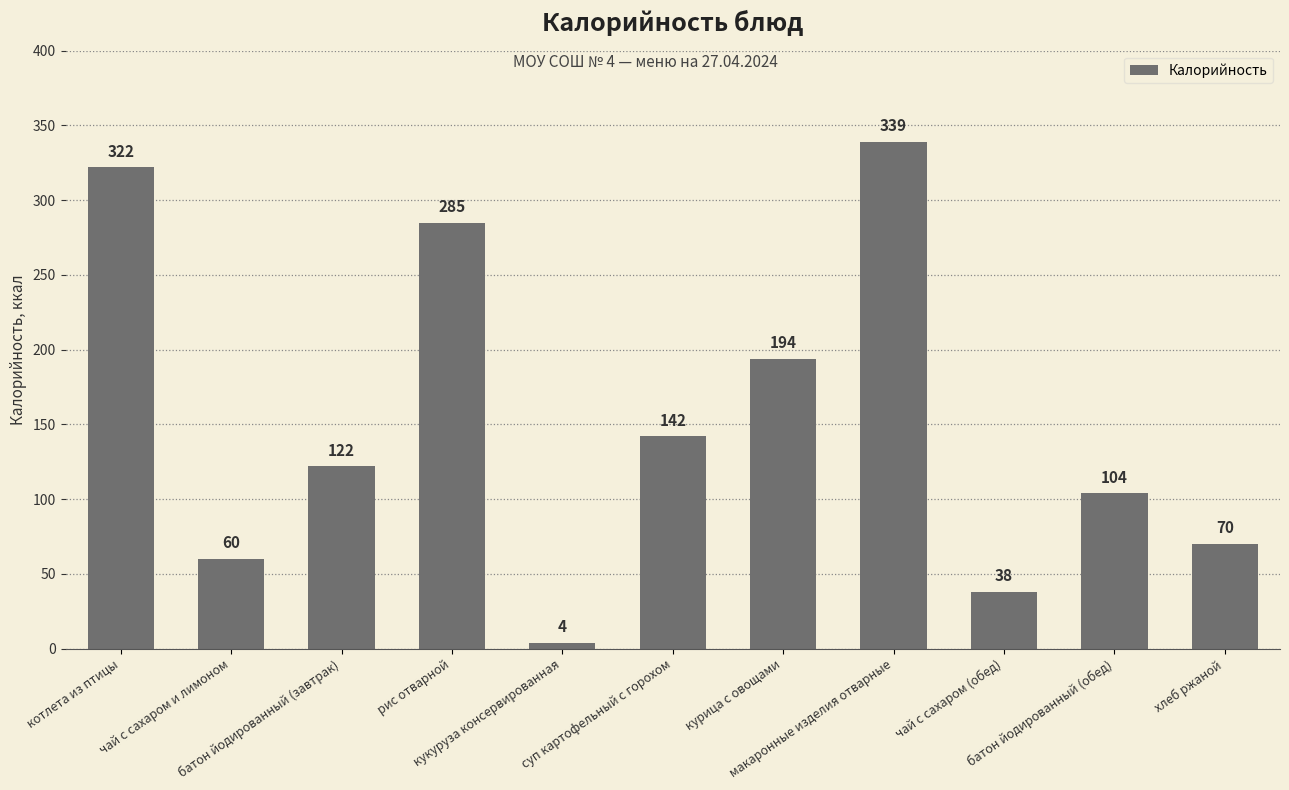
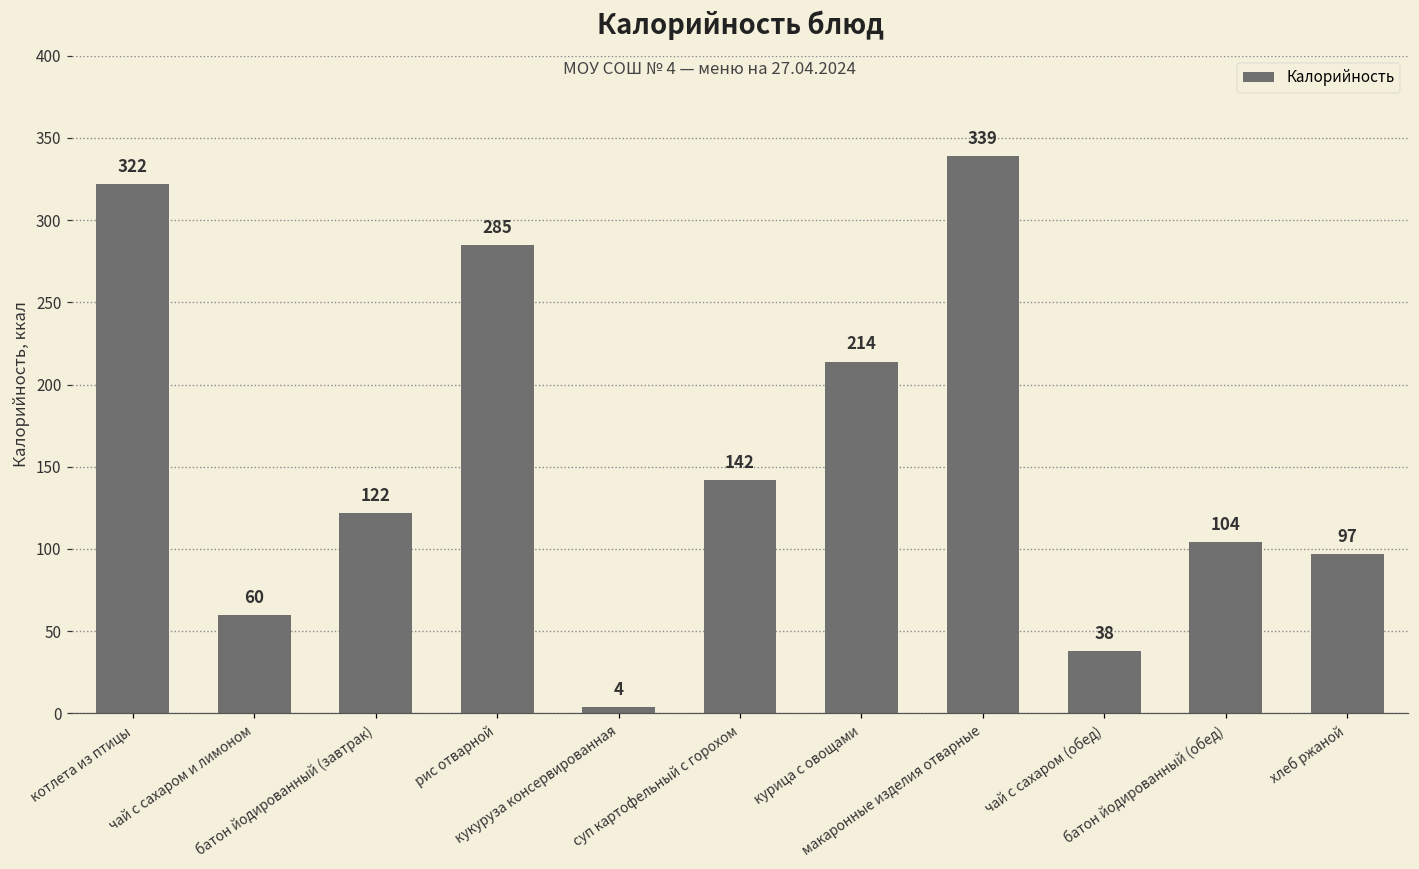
  {
    "котлета из птицы": 322,
    "чай с сахаром и лимоном": 60,
    "батон йодированный (завтрак)": 122,
    "рис отварной": 285,
    "кукуруза консервированная": 4,
    "суп картофельный с горохом": 142,
-   "курица с овощами": 194,
+   "курица с овощами": 214,
    "макаронные изделия отварные": 339,
    "чай с сахаром (обед)": 38,
    "батон йодированный (обед)": 104,
-   "хлеб ржаной": 70
+   "хлеб ржаной": 97
  }
